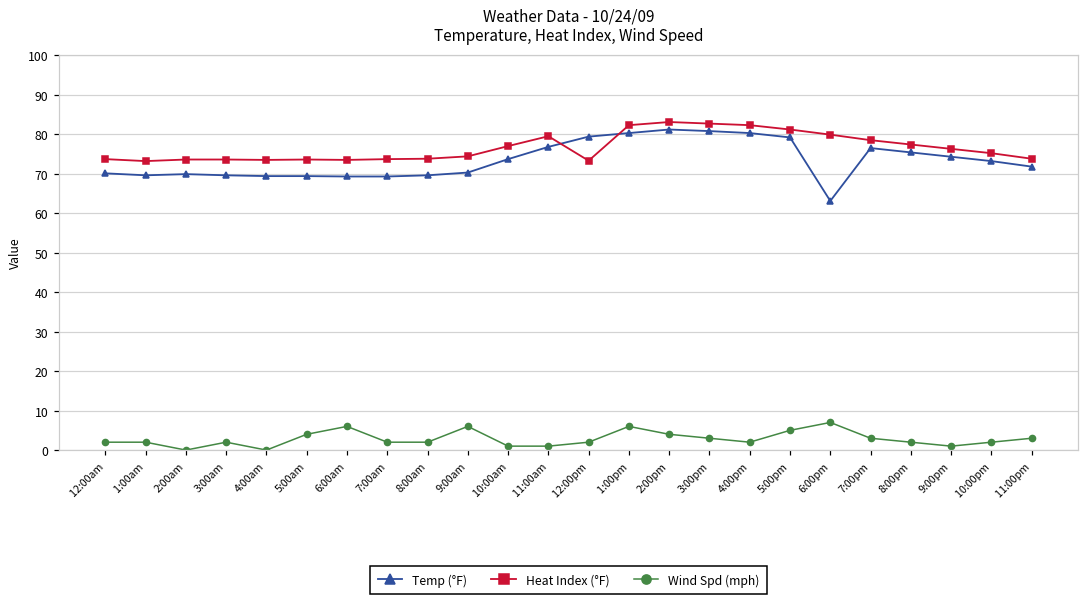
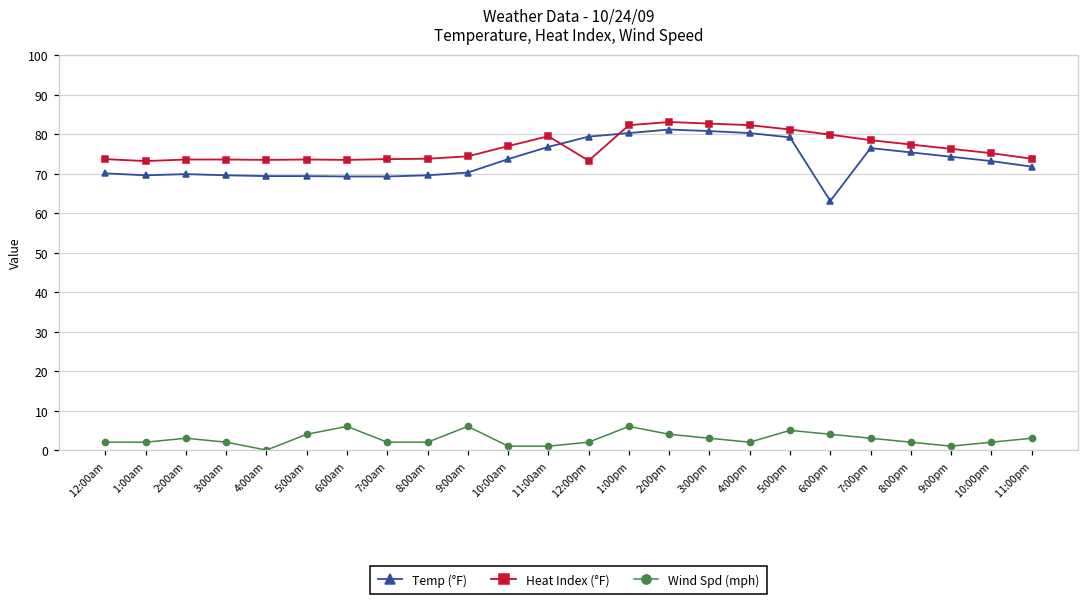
  {
    "Temp (°F)": {
      "12:00am": 70,
      "1:00am": 70,
      "2:00am": 70,
      "3:00am": 70,
      "4:00am": 69,
      "5:00am": 69,
      "6:00am": 69,
      "7:00am": 69,
      "8:00am": 70,
      "9:00am": 70,
      "10:00am": 74,
      "11:00am": 77,
      "12:00pm": 79,
      "1:00pm": 80,
      "2:00pm": 81,
      "3:00pm": 81,
      "4:00pm": 80,
      "5:00pm": 79,
      "6:00pm": 63,
      "7:00pm": 77,
      "8:00pm": 75,
      "9:00pm": 74,
      "10:00pm": 73,
      "11:00pm": 72
    },
    "Heat Index (°F)": {
      "12:00am": 74,
      "1:00am": 73,
      "2:00am": 74,
      "3:00am": 74,
      "4:00am": 74,
      "5:00am": 74,
      "6:00am": 74,
      "7:00am": 74,
      "8:00am": 74,
      "9:00am": 74,
      "10:00am": 77,
      "11:00am": 80,
      "12:00pm": 73,
      "1:00pm": 82,
      "2:00pm": 83,
      "3:00pm": 83,
      "4:00pm": 82,
      "5:00pm": 81,
      "6:00pm": 80,
      "7:00pm": 79,
      "8:00pm": 77,
      "9:00pm": 76,
      "10:00pm": 75,
      "11:00pm": 74
    },
    "Wind Spd (mph)": {
      "12:00am": 2,
      "1:00am": 2,
-     "2:00am": 0,
+     "2:00am": 3,
      "3:00am": 2,
      "4:00am": 0,
      "5:00am": 4,
      "6:00am": 6,
      "7:00am": 2,
      "8:00am": 2,
      "9:00am": 6,
      "10:00am": 1,
      "11:00am": 1,
      "12:00pm": 2,
      "1:00pm": 6,
      "2:00pm": 4,
      "3:00pm": 3,
      "4:00pm": 2,
      "5:00pm": 5,
-     "6:00pm": 7,
+     "6:00pm": 4,
      "7:00pm": 3,
      "8:00pm": 2,
      "9:00pm": 1,
      "10:00pm": 2,
      "11:00pm": 3
    }
  }
